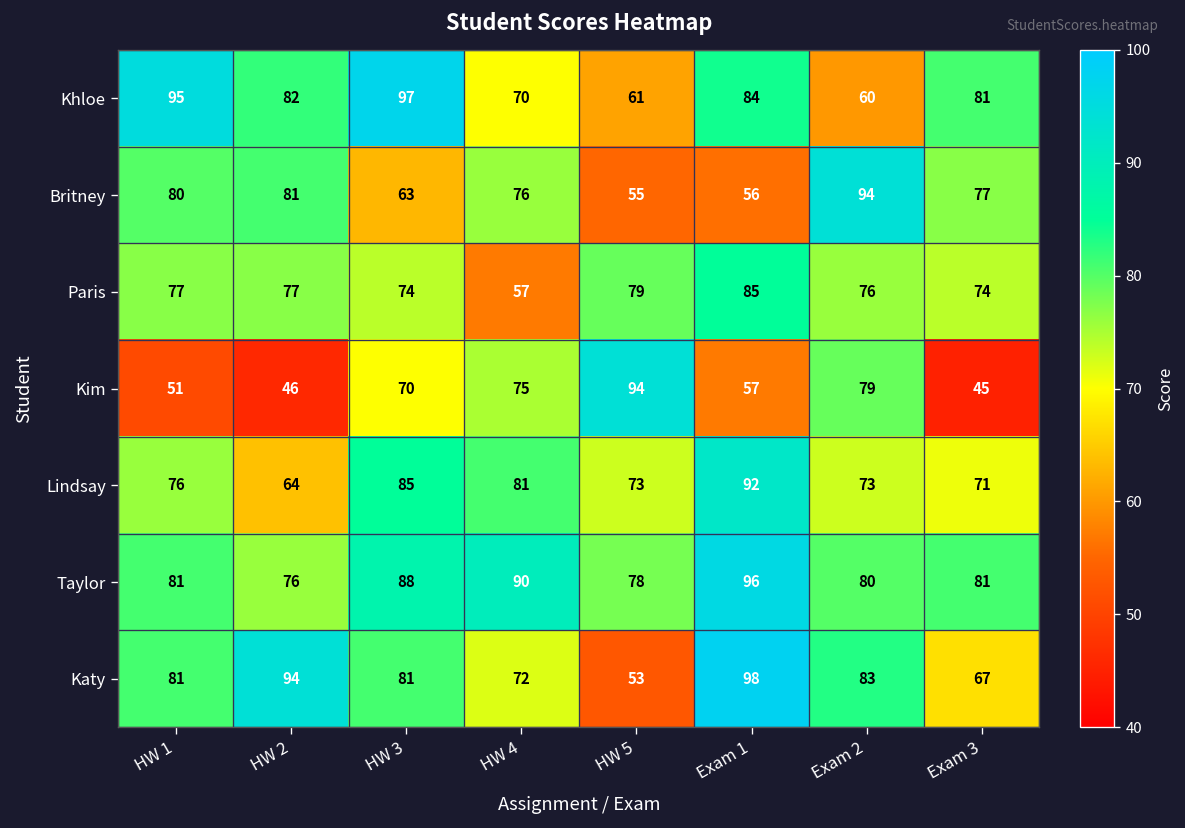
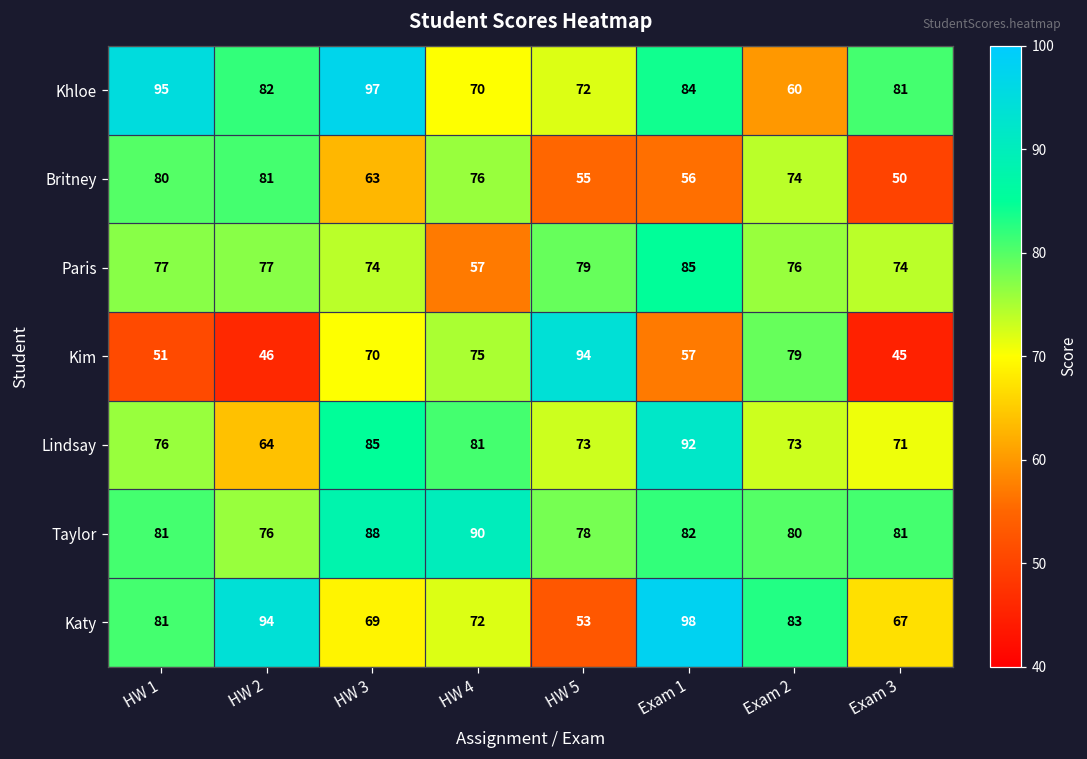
  {
    "Khloe": {
      "HW 1": 95,
      "HW 2": 82,
      "HW 3": 97,
      "HW 4": 70,
-     "HW 5": 61,
+     "HW 5": 72,
      "Exam 1": 84,
      "Exam 2": 60,
      "Exam 3": 81
    },
    "Britney": {
      "HW 1": 80,
      "HW 2": 81,
      "HW 3": 63,
      "HW 4": 76,
      "HW 5": 55,
      "Exam 1": 56,
-     "Exam 2": 94,
-     "Exam 3": 77
+     "Exam 2": 74,
+     "Exam 3": 50
    },
    "Paris": {
      "HW 1": 77,
      "HW 2": 77,
      "HW 3": 74,
      "HW 4": 57,
      "HW 5": 79,
      "Exam 1": 85,
      "Exam 2": 76,
      "Exam 3": 74
    },
    "Kim": {
      "HW 1": 51,
      "HW 2": 46,
      "HW 3": 70,
      "HW 4": 75,
      "HW 5": 94,
      "Exam 1": 57,
      "Exam 2": 79,
      "Exam 3": 45
    },
    "Lindsay": {
      "HW 1": 76,
      "HW 2": 64,
      "HW 3": 85,
      "HW 4": 81,
      "HW 5": 73,
      "Exam 1": 92,
      "Exam 2": 73,
      "Exam 3": 71
    },
    "Taylor": {
      "HW 1": 81,
      "HW 2": 76,
      "HW 3": 88,
      "HW 4": 90,
      "HW 5": 78,
-     "Exam 1": 96,
+     "Exam 1": 82,
      "Exam 2": 80,
      "Exam 3": 81
    },
    "Katy": {
      "HW 1": 81,
      "HW 2": 94,
-     "HW 3": 81,
+     "HW 3": 69,
      "HW 4": 72,
      "HW 5": 53,
      "Exam 1": 98,
      "Exam 2": 83,
      "Exam 3": 67
    }
  }
